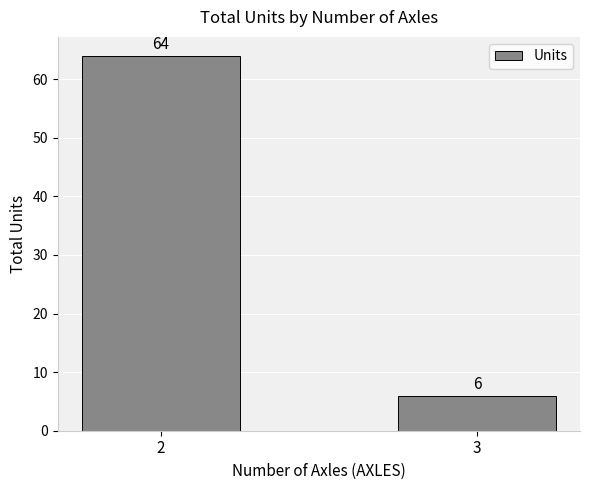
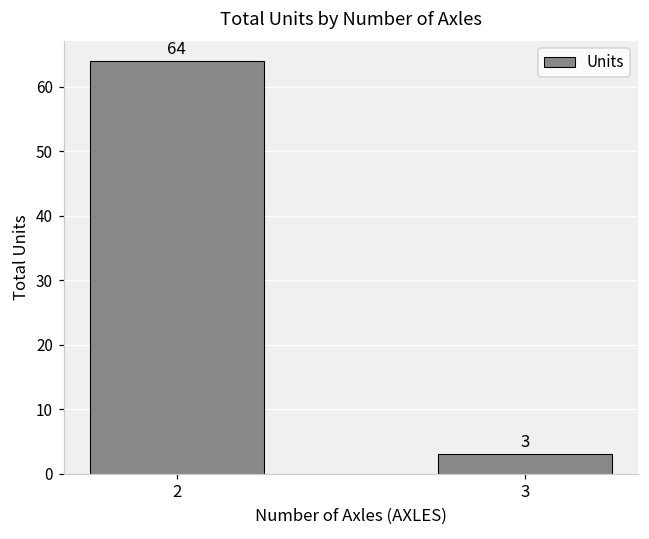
  {
    "2": 64,
-   "3": 6
+   "3": 3
  }
